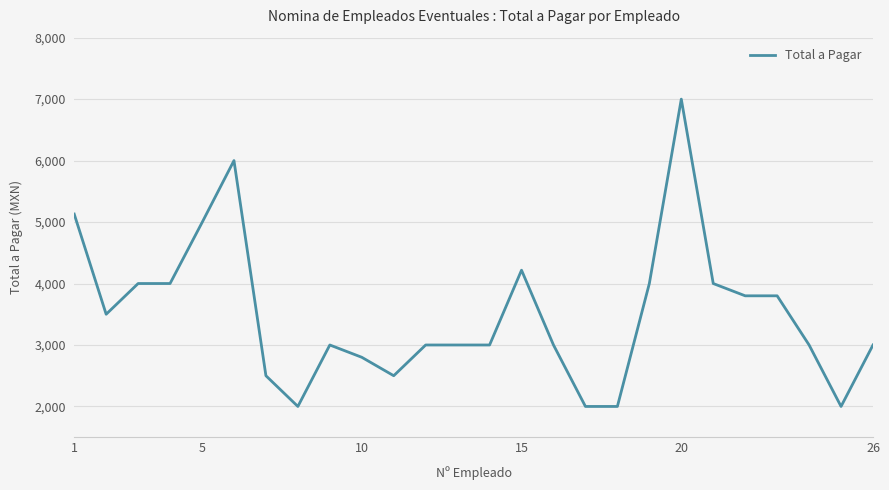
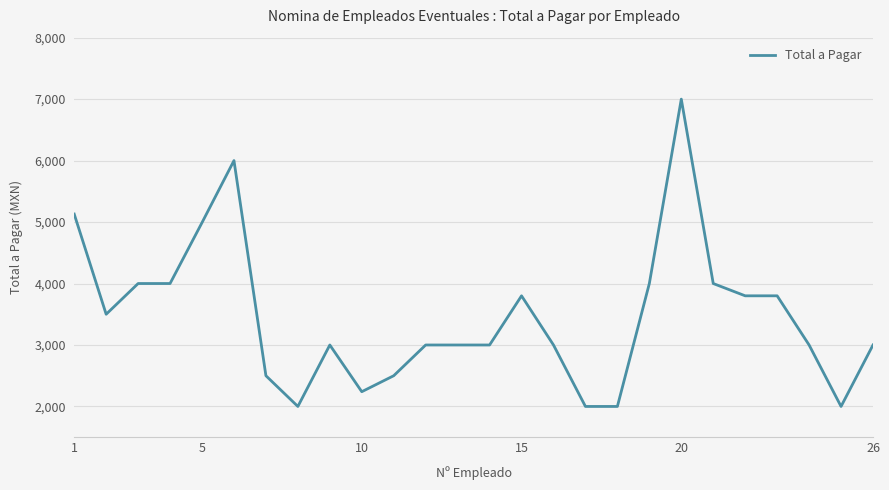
  {
    "1": "5,100",
    "5": "5,000",
-   "10": "2,800",
-   "15": "4,200",
+   "10": "2,200",
+   "15": "3,800",
    "20": "7,000",
    "26": "3,000"
  }
